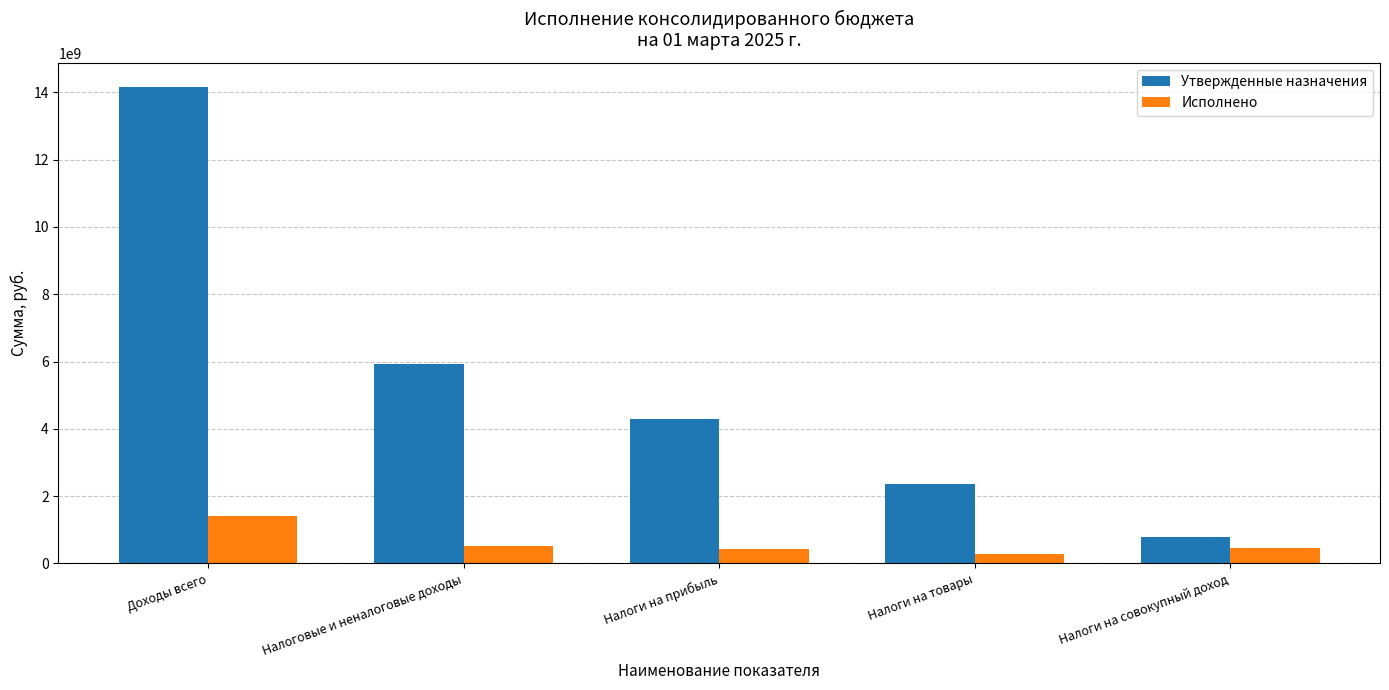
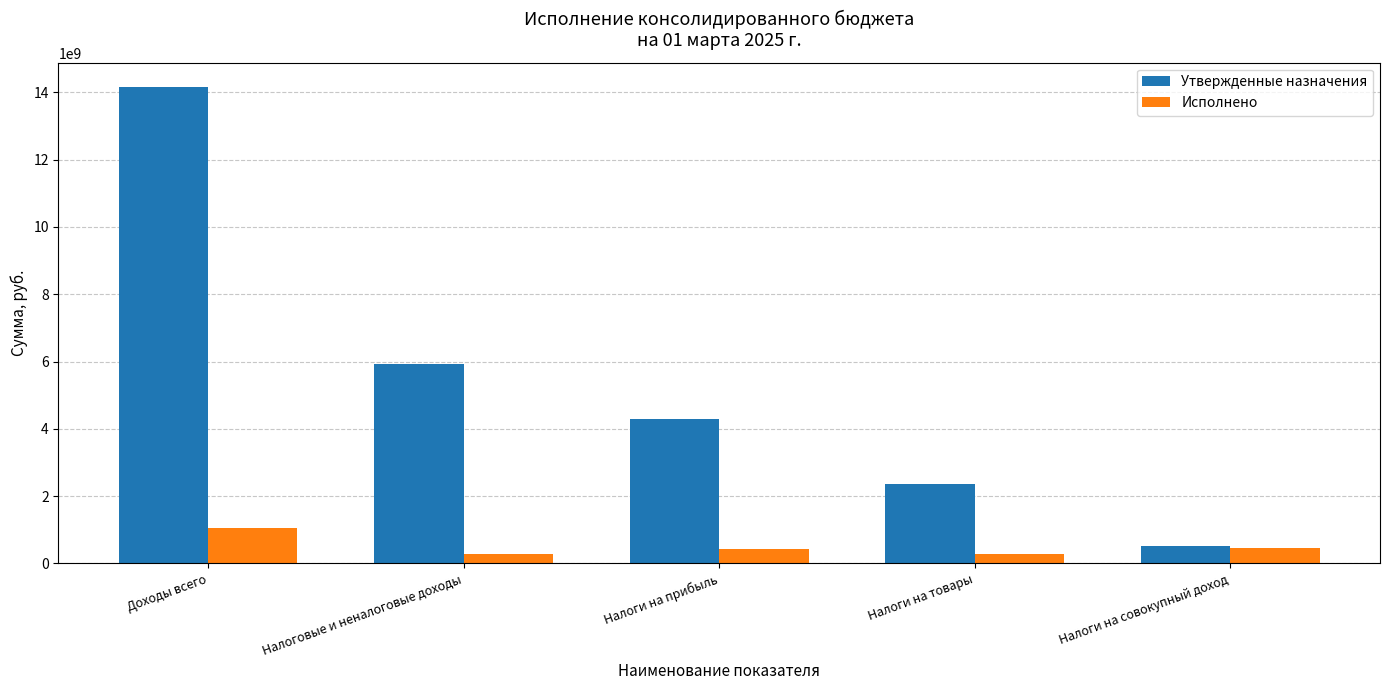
  {
    "Утвержденные назначения": {
      "Доходы всего": 14200000000,
      "Налоговые и неналоговые доходы": 5900000000,
      "Налоги на прибыль": 4300000000,
      "Налоги на товары": 2400000000,
-     "Налоги на совокупный доход": 800000000
+     "Налоги на совокупный доход": 500000000
    },
    "Исполнено": {
-     "Доходы всего": 1400000000,
-     "Налоговые и неналоговые доходы": 500000000,
+     "Доходы всего": 1100000000,
+     "Налоговые и неналоговые доходы": 300000000,
      "Налоги на прибыль": 400000000,
      "Налоги на товары": 300000000,
      "Налоги на совокупный доход": 500000000
    }
  }
